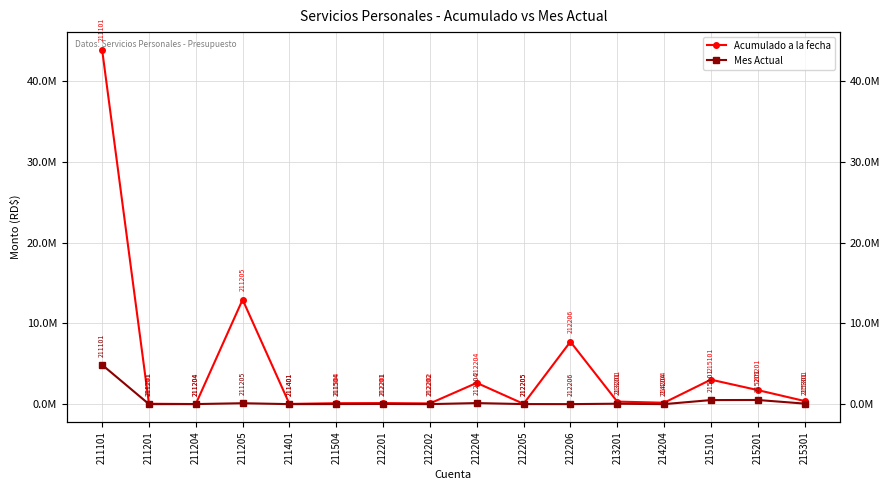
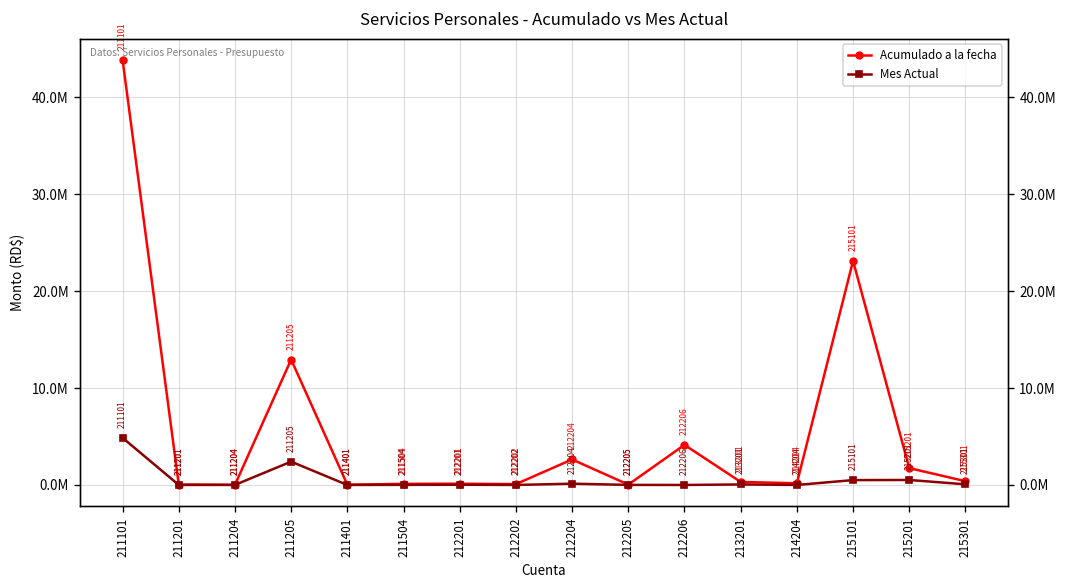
  {
    "Acumulado a la fecha": {
-     "212206": 8000000,
-     "215101": 3000000
+     "212206": 4000000,
+     "215101": 23000000
    },
    "Mes Actual": {
-     "211205": 0,
+     "211205": 2000000,
      "212204": 0,
      "212206": 0,
      "215201": 1000000,
      "215301": 0
    }
  }
